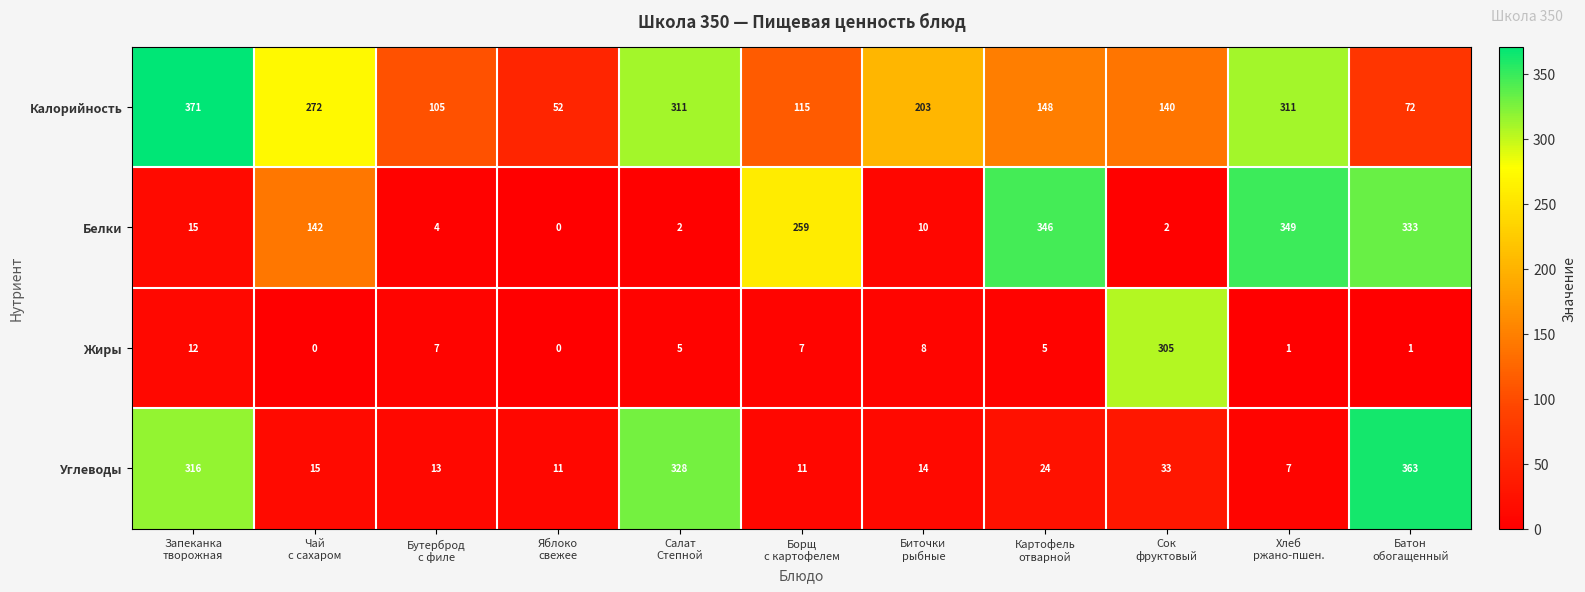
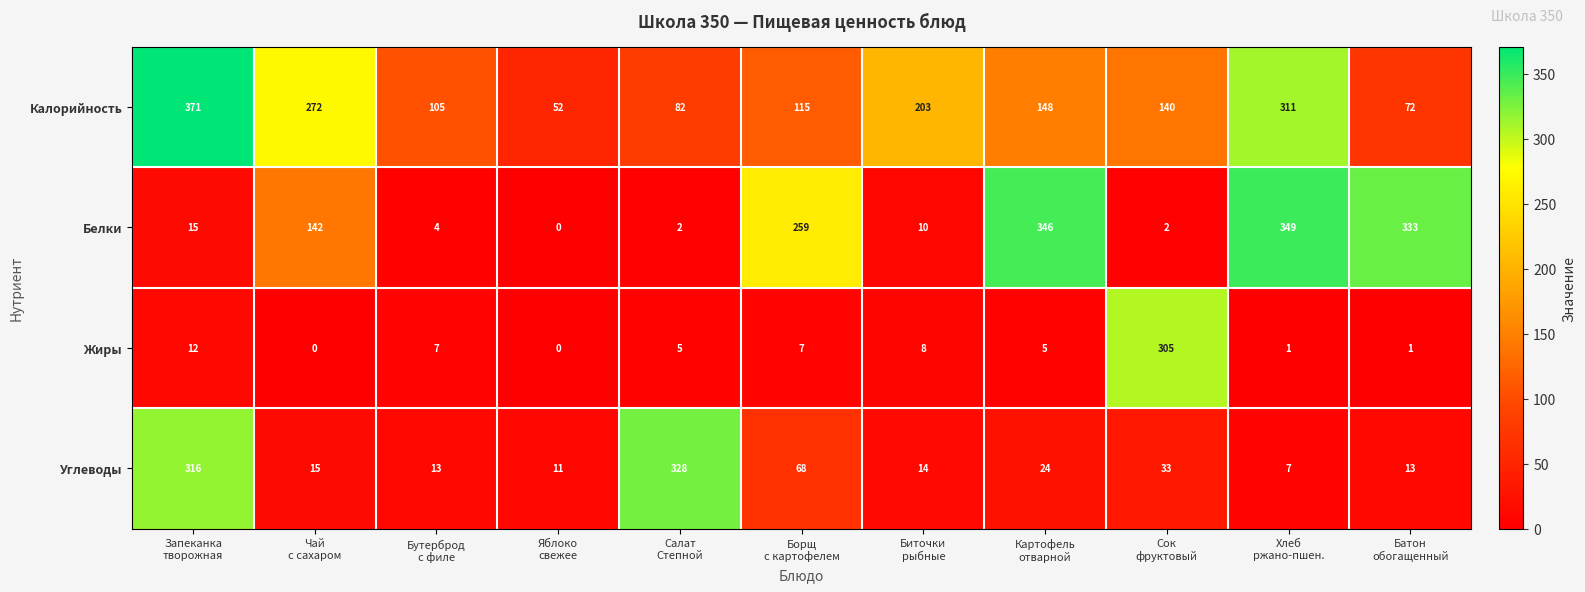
  {
    "Калорийность": {
      "Запеканка творожная": 371,
      "Чай с сахаром": 272,
      "Бутерброд с филе": 105,
      "Яблоко свежее": 52,
-     "Салат Степной": 311,
+     "Салат Степной": 82,
      "Борщ с картофелем": 115,
      "Биточки рыбные": 203,
      "Картофель отварной": 148,
      "Сок фруктовый": 140,
      "Хлеб ржано-пшен.": 311,
      "Батон обогащенный": 72
    },
    "Белки": {
      "Запеканка творожная": 15,
      "Чай с сахаром": 142,
      "Бутерброд с филе": 4,
      "Яблоко свежее": 0,
      "Салат Степной": 2,
      "Борщ с картофелем": 259,
      "Биточки рыбные": 10,
      "Картофель отварной": 346,
      "Сок фруктовый": 2,
      "Хлеб ржано-пшен.": 349,
      "Батон обогащенный": 333
    },
    "Жиры": {
      "Запеканка творожная": 12,
      "Чай с сахаром": 0,
      "Бутерброд с филе": 7,
      "Яблоко свежее": 0,
      "Салат Степной": 5,
      "Борщ с картофелем": 7,
      "Биточки рыбные": 8,
      "Картофель отварной": 5,
      "Сок фруктовый": 305,
      "Хлеб ржано-пшен.": 1,
      "Батон обогащенный": 1
    },
    "Углеводы": {
      "Запеканка творожная": 316,
      "Чай с сахаром": 15,
      "Бутерброд с филе": 13,
      "Яблоко свежее": 11,
      "Салат Степной": 328,
-     "Борщ с картофелем": 11,
+     "Борщ с картофелем": 68,
      "Биточки рыбные": 14,
      "Картофель отварной": 24,
      "Сок фруктовый": 33,
      "Хлеб ржано-пшен.": 7,
-     "Батон обогащенный": 363
+     "Батон обогащенный": 13
    }
  }
